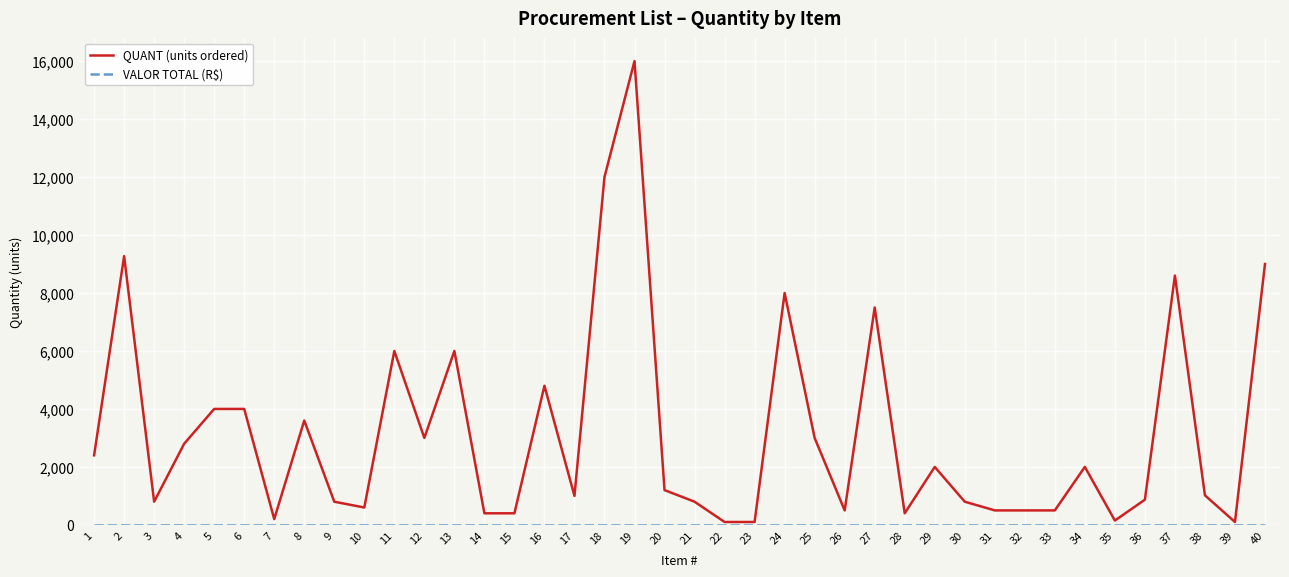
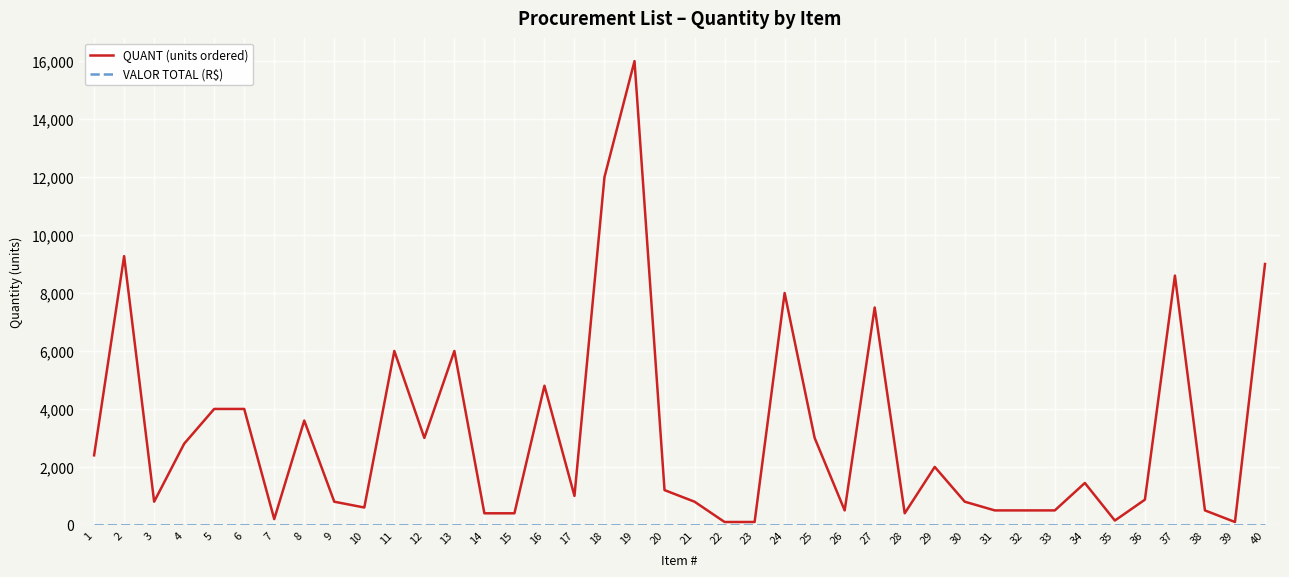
  {
    "QUANT (units ordered)": {
      "1": "2,400",
      "2": "9,300",
      "3": "800",
      "4": "2,800",
      "5": "4,000",
      "6": "4,000",
      "7": "200",
      "8": "3,600",
      "9": "800",
      "10": "600",
      "11": "6,000",
      "12": "3,000",
      "13": "6,000",
      "14": "400",
      "15": "400",
      "16": "4,800",
      "17": "1,000",
      "18": "12,000",
      "19": "16,000",
      "20": "1,200",
      "21": "800",
      "22": "100",
      "23": "100",
      "24": "8,000",
      "25": "3,000",
      "26": "500",
      "27": "7,500",
      "28": "400",
      "29": "2,000",
      "30": "800",
      "31": "500",
      "32": "500",
      "33": "500",
-     "34": "2,000",
+     "34": "1,400",
      "35": "200",
      "36": "900",
      "37": "8,600",
-     "38": "1,000",
+     "38": "500",
      "39": "100",
      "40": "9,000"
    },
    "VALOR TOTAL (R$)": {
      "1": "0",
      "2": "0",
      "3": "0",
      "4": "0",
      "5": "0",
      "6": "0",
      "7": "0",
      "8": "0",
      "9": "0",
      "10": "0",
      "11": "0",
      "12": "0",
      "13": "0",
      "14": "0",
      "15": "0",
      "16": "0",
      "17": "0",
      "18": "0",
      "19": "0",
      "20": "0",
      "21": "0",
      "22": "0",
      "23": "0",
      "24": "0",
      "25": "0",
      "26": "0",
      "27": "0",
      "28": "0",
      "29": "0",
      "30": "0",
      "31": "0",
      "32": "0",
      "33": "0",
      "34": "0",
      "35": "0",
      "36": "0",
      "37": "0",
      "38": "0",
      "39": "0",
      "40": "0"
    }
  }
